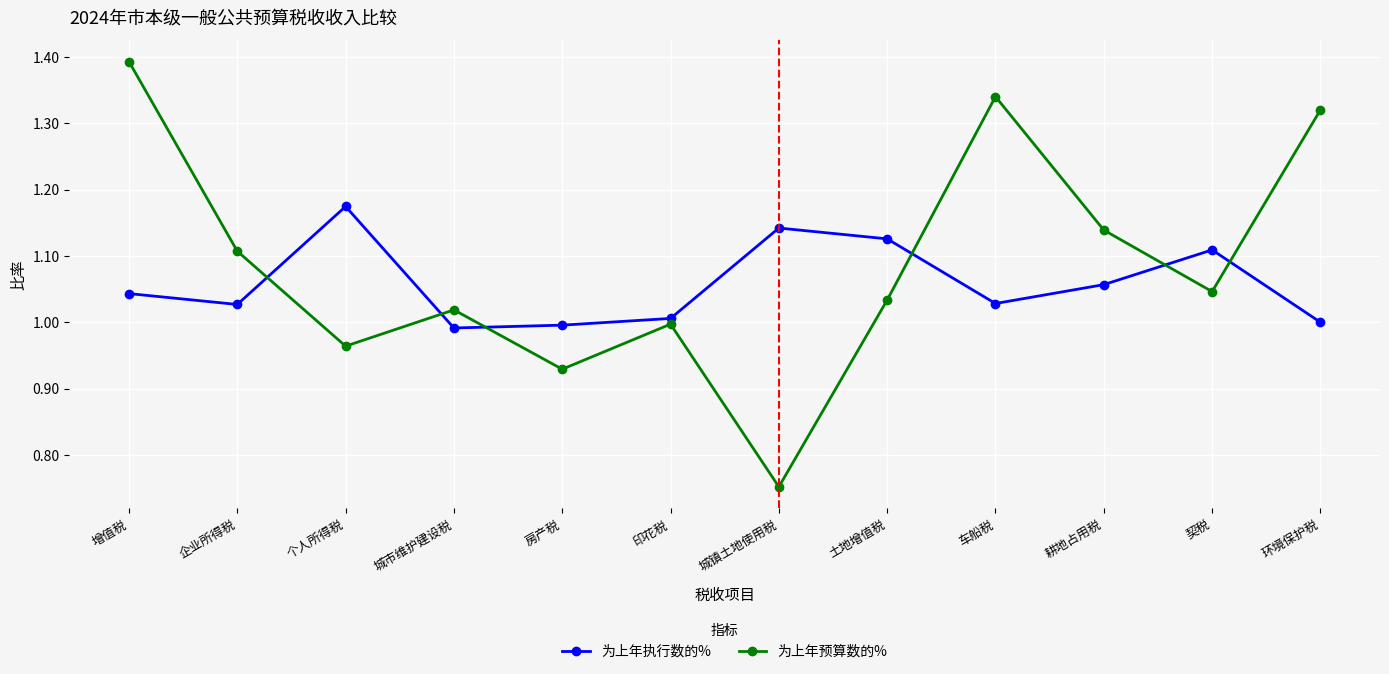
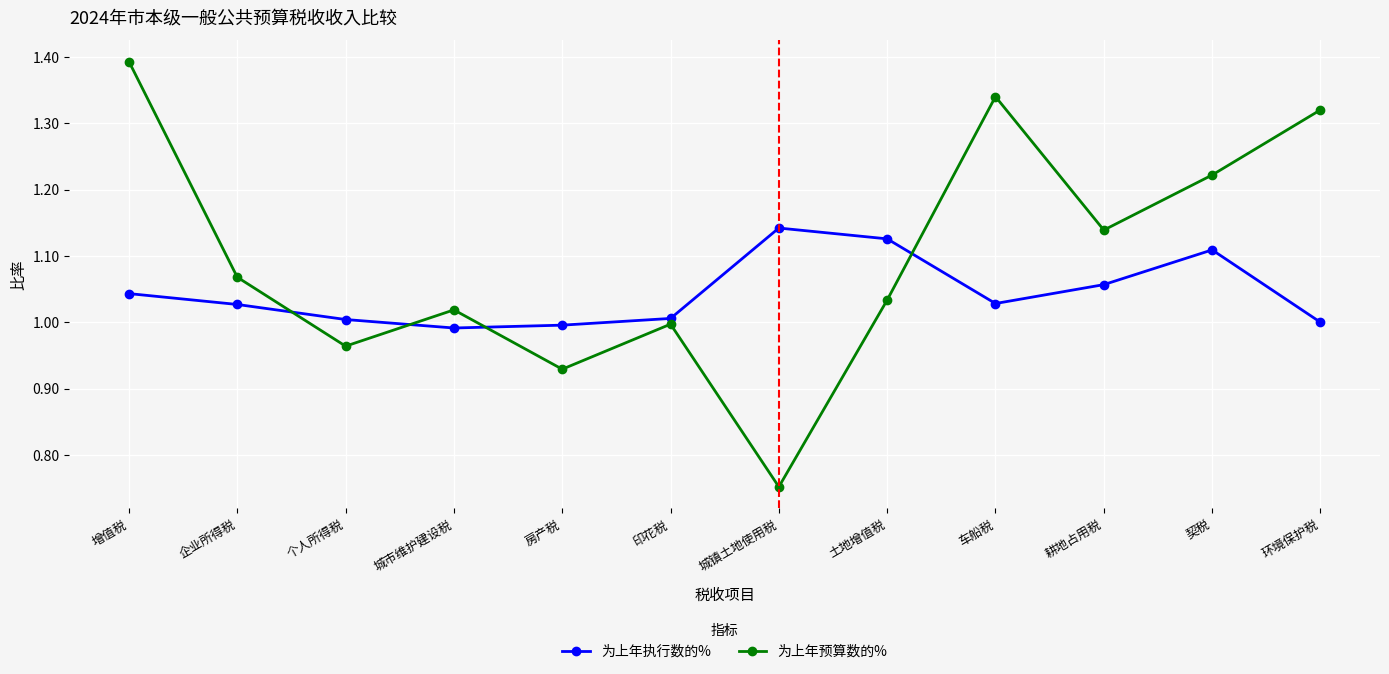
  {
    "为上年执行数的%": {
      "增值税": 1.04,
      "企业所得税": 1.03,
-     "个人所得税": 1.17,
+     "个人所得税": 1.00,
      "城市维护建设税": 0.99,
      "房产税": 1.00,
      "印花税": 1.01,
      "城镇土地使用税": 1.14,
      "土地增值税": 1.13,
      "车船税": 1.03,
      "耕地占用税": 1.06,
      "契税": 1.11,
      "环境保护税": 1.00
    },
    "为上年预算数的%": {
      "增值税": 1.39,
-     "企业所得税": 1.11,
+     "企业所得税": 1.07,
      "个人所得税": 0.96,
      "城市维护建设税": 1.02,
      "房产税": 0.93,
      "印花税": 1.00,
      "城镇土地使用税": 0.75,
      "土地增值税": 1.03,
      "车船税": 1.34,
      "耕地占用税": 1.14,
-     "契税": 1.05,
+     "契税": 1.22,
      "环境保护税": 1.32
    }
  }
